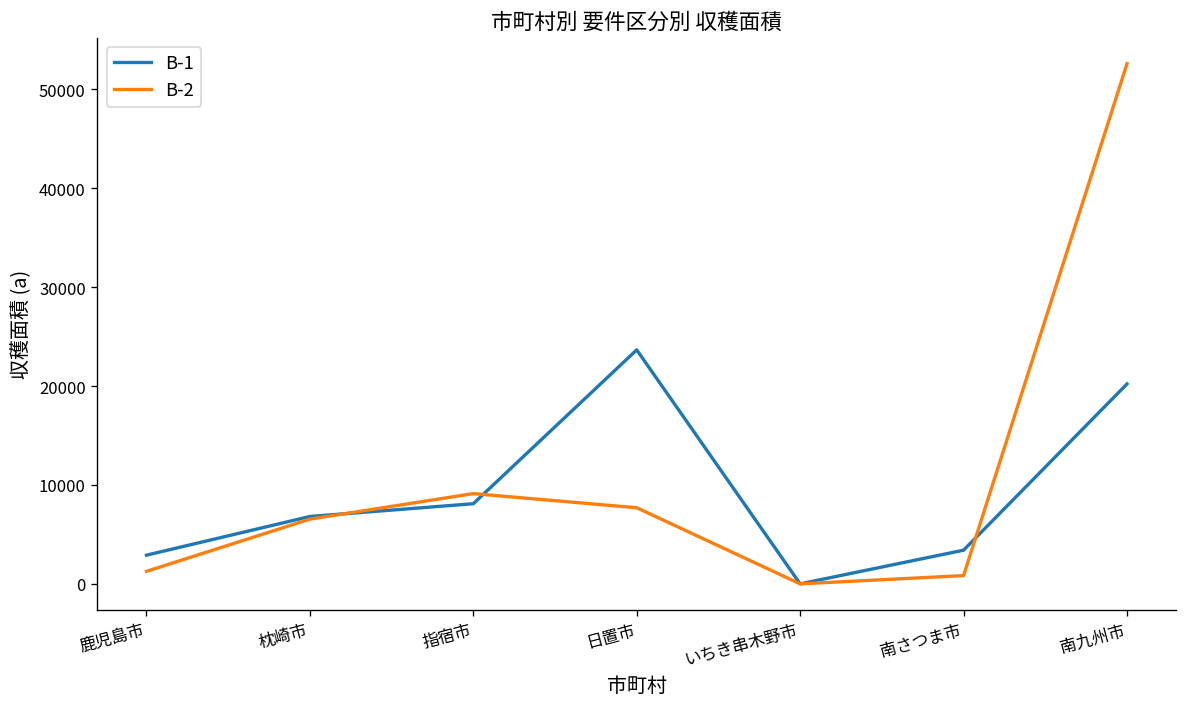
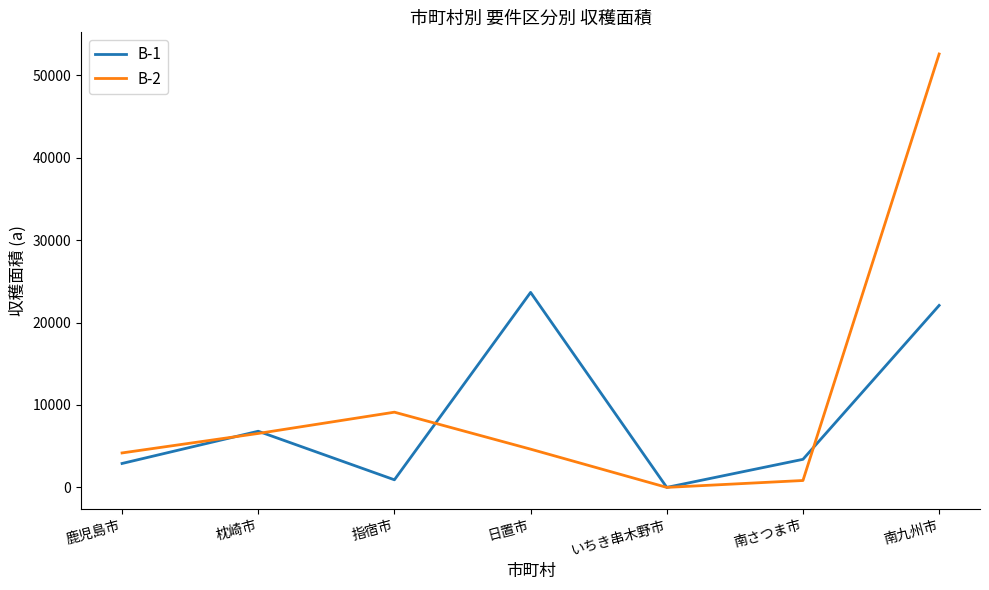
  {
    "B-1": {
      "鹿児島市": 3000,
-     "指宿市": 8000,
+     "指宿市": 1000,
      "日置市": 24000,
      "南さつま市": 3000,
-     "南九州市": 20000
+     "南九州市": 22000
    },
    "B-2": {
-     "鹿児島市": 1000,
+     "鹿児島市": 4000,
      "指宿市": 9000,
-     "日置市": 8000,
+     "日置市": 5000,
      "南さつま市": 1000,
      "南九州市": 53000
    }
  }
